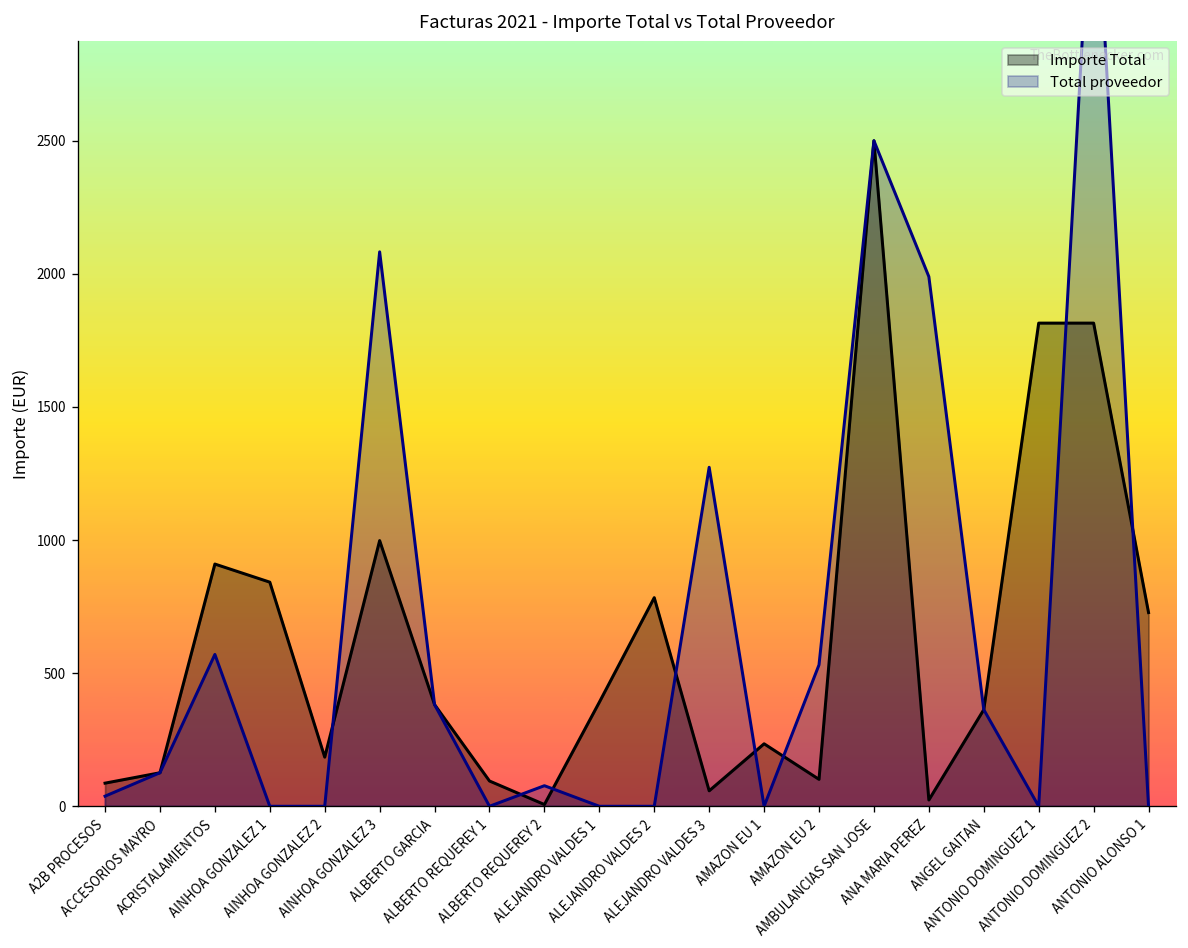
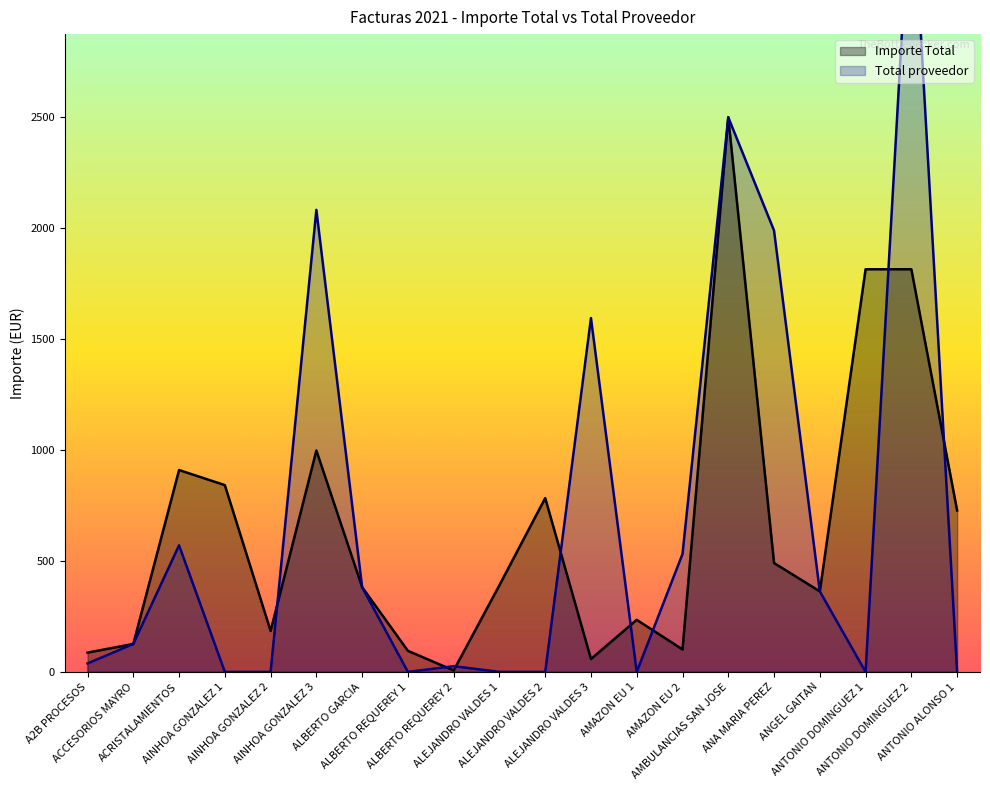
  {
    "Importe Total": {
      "A2B PROCESOS": 90,
      "ACRISTALAMIENTOS": 910,
      "AINHOA GONZALEZ 1": 840,
      "AINHOA GONZALEZ 2": 180,
      "AINHOA GONZALEZ 3": 1000,
      "ALBERTO REQUEREY 1": 90,
      "ALBERTO REQUEREY 2": 10,
      "ALEJANDRO VALDES 1": 390,
      "ALEJANDRO VALDES 2": 780,
      "ALEJANDRO VALDES 3": 60,
      "AMAZON EU 1": 230,
      "AMAZON EU 2": 100,
-     "ANA MARIA PEREZ": 20,
+     "ANA MARIA PEREZ": 490,
      "ANTONIO DOMINGUEZ 1": 1820,
      "ANTONIO DOMINGUEZ 2": 1820,
      "ANTONIO ALONSO 1": 730
    },
    "Total proveedor": {
      "A2B PROCESOS": 40,
      "ACRISTALAMIENTOS": 570,
      "AINHOA GONZALEZ 1": 0,
      "AINHOA GONZALEZ 2": 0,
      "AINHOA GONZALEZ 3": 2080,
      "ALBERTO REQUEREY 1": 0,
-     "ALBERTO REQUEREY 2": 80,
+     "ALBERTO REQUEREY 2": 30,
      "ALEJANDRO VALDES 1": 0,
      "ALEJANDRO VALDES 2": 0,
-     "ALEJANDRO VALDES 3": 1270,
+     "ALEJANDRO VALDES 3": 1600,
      "AMAZON EU 1": 0,
      "AMAZON EU 2": 530,
      "ANA MARIA PEREZ": 1990,
      "ANTONIO DOMINGUEZ 1": 0,
      "ANTONIO ALONSO 1": 0
    }
  }
